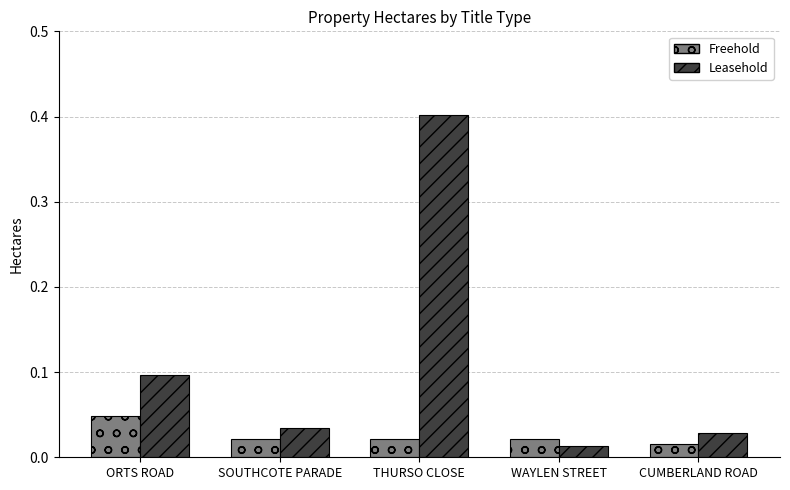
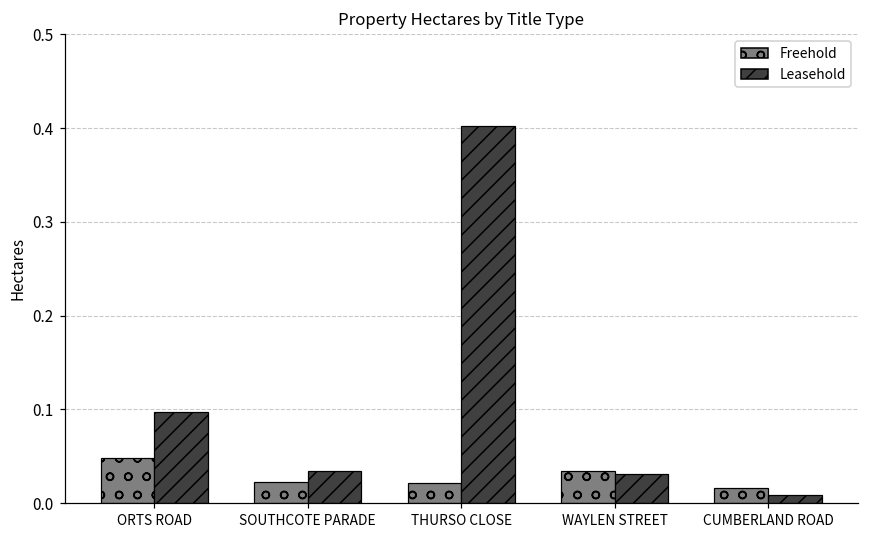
  {
    "Freehold": {
      "ORTS ROAD": 0.05,
      "SOUTHCOTE PARADE": 0.02,
      "THURSO CLOSE": 0.02,
-     "WAYLEN STREET": 0.02,
+     "WAYLEN STREET": 0.03,
      "CUMBERLAND ROAD": 0.02
    },
    "Leasehold": {
      "ORTS ROAD": 0.10,
      "SOUTHCOTE PARADE": 0.03,
      "THURSO CLOSE": 0.40,
-     "WAYLEN STREET": 0.01,
-     "CUMBERLAND ROAD": 0.03
+     "WAYLEN STREET": 0.03,
+     "CUMBERLAND ROAD": 0.01
    }
  }
